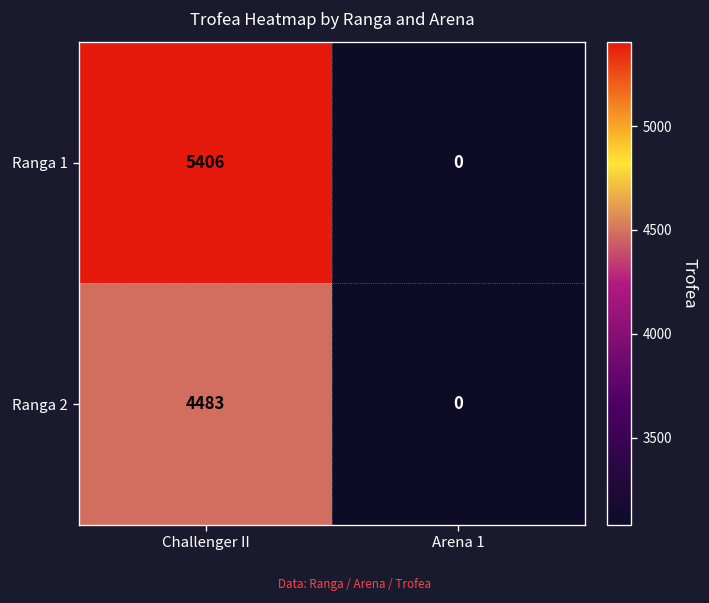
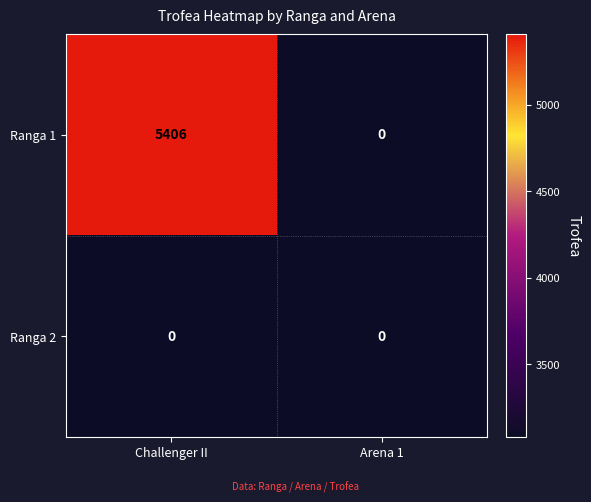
  {
    "Ranga 1": {
      "Challenger II": 5406,
      "Arena 1": 0
    },
    "Ranga 2": {
-     "Challenger II": 4483,
+     "Challenger II": 0,
      "Arena 1": 0
    }
  }
